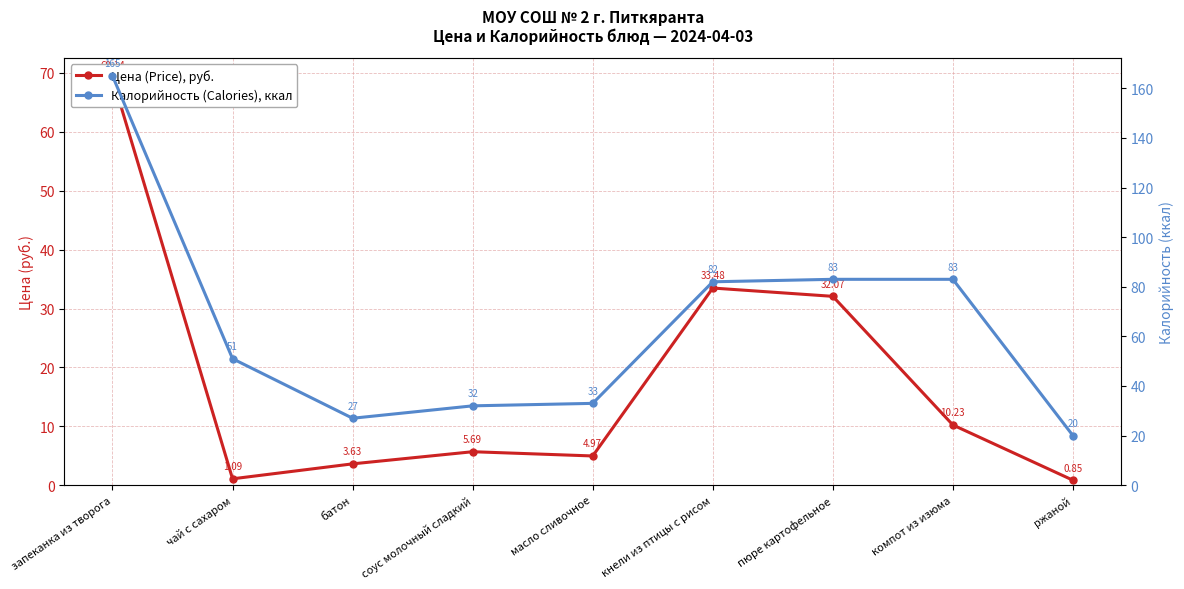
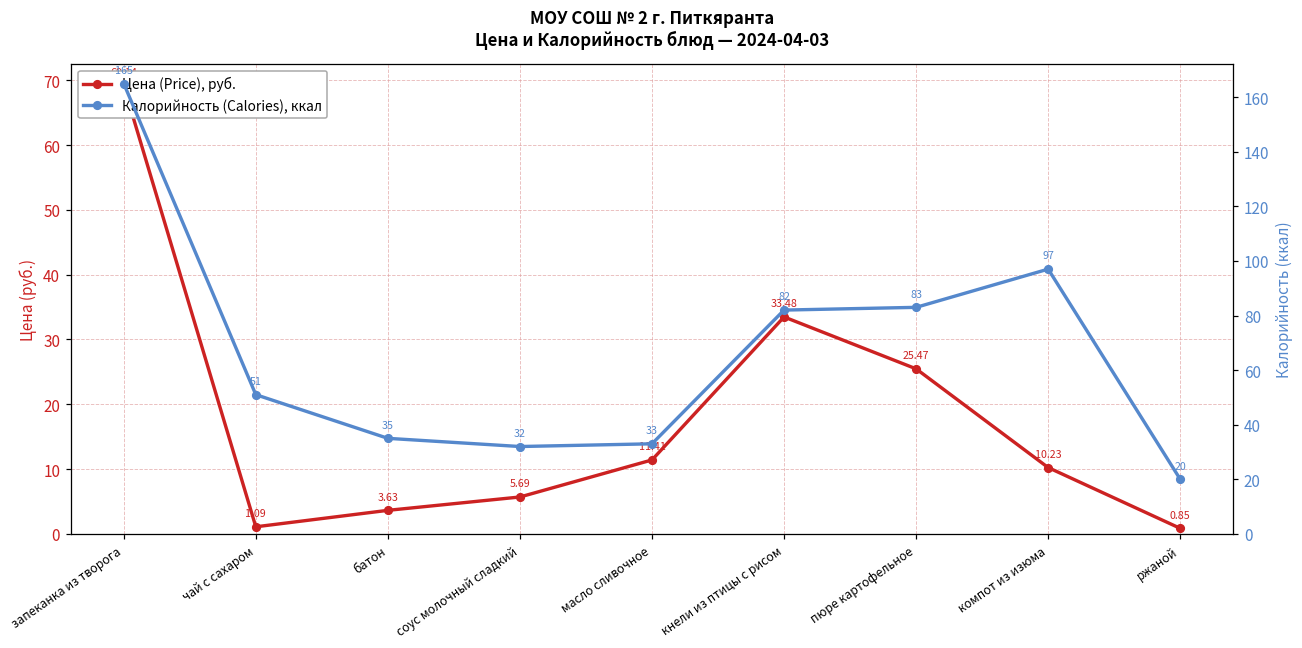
  {
    "Цена (Price), руб.": {
      "чай с сахаром": 1.09,
      "батон": 3.63,
      "соус молочный сладкий": 5.69,
-     "масло сливочное": 4.97,
-     "пюре картофельное": 32.07,
+     "масло сливочное": 11.41,
+     "пюре картофельное": 25.47,
      "компот из изюма": 10.23,
      "ржаной": 0.85
    },
    "Калорийность (Calories), ккал": {
      "чай с сахаром": 51,
-     "батон": 27,
+     "батон": 35,
      "соус молочный сладкий": 32,
      "масло сливочное": 33,
      "пюре картофельное": 83,
-     "компот из изюма": 83,
+     "компот из изюма": 97,
      "ржаной": 20
    }
  }
